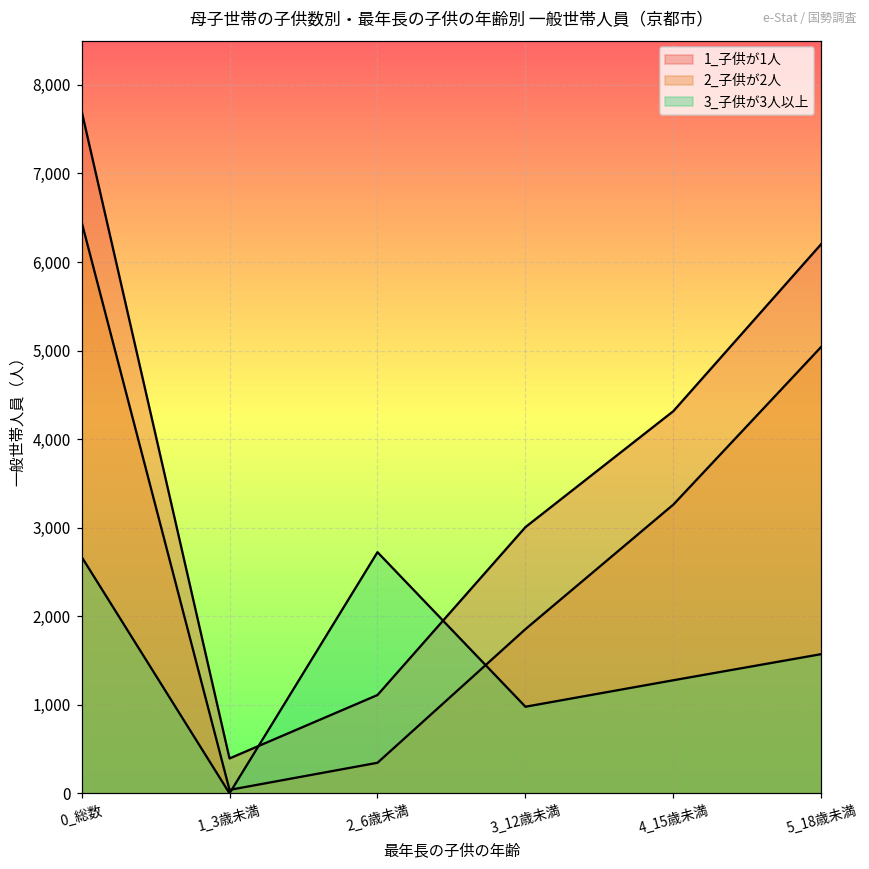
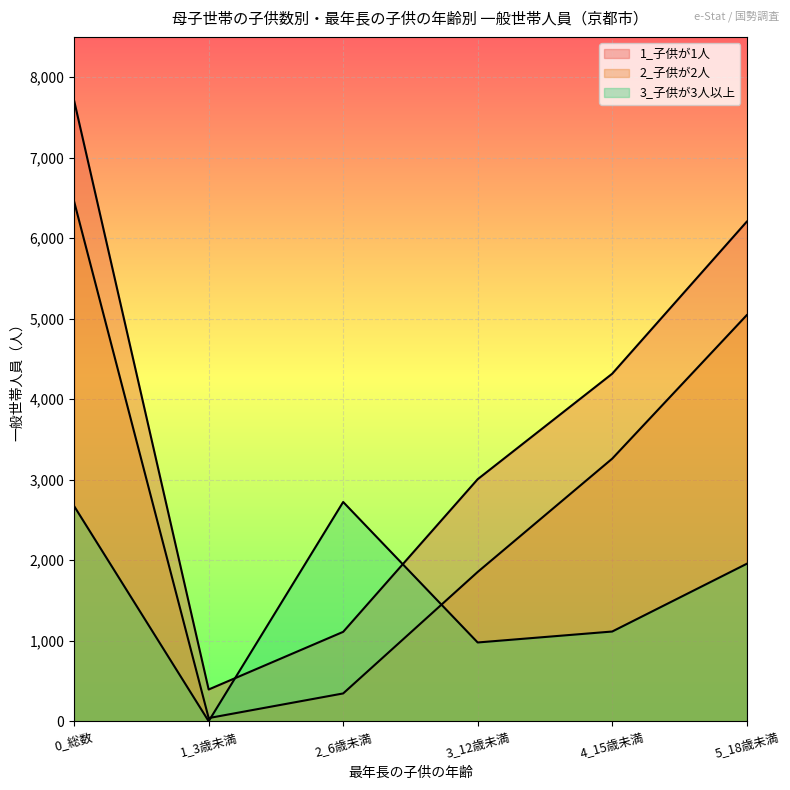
  {
    "3_子供が3人以上": {
      "0_総数": "2,700",
      "1_3歳未満": "0",
      "2_6歳未満": "2,700",
      "3_12歳未満": "1,000",
-     "4_15歳未満": "1,300",
-     "5_18歳未満": "1,600"
+     "4_15歳未満": "1,100",
+     "5_18歳未満": "2,000"
    }
  }
